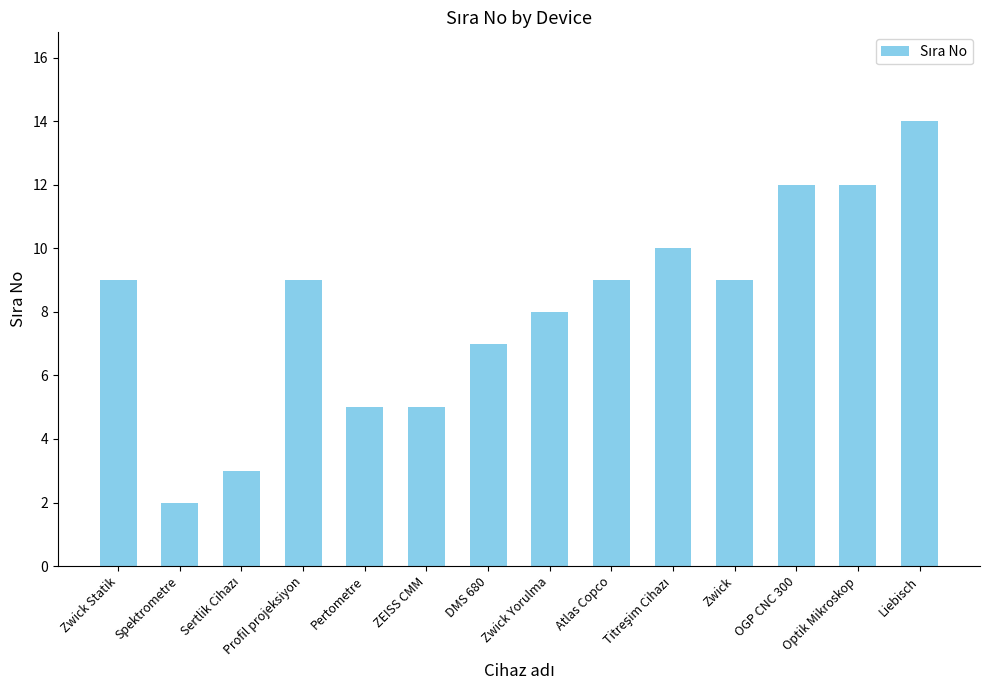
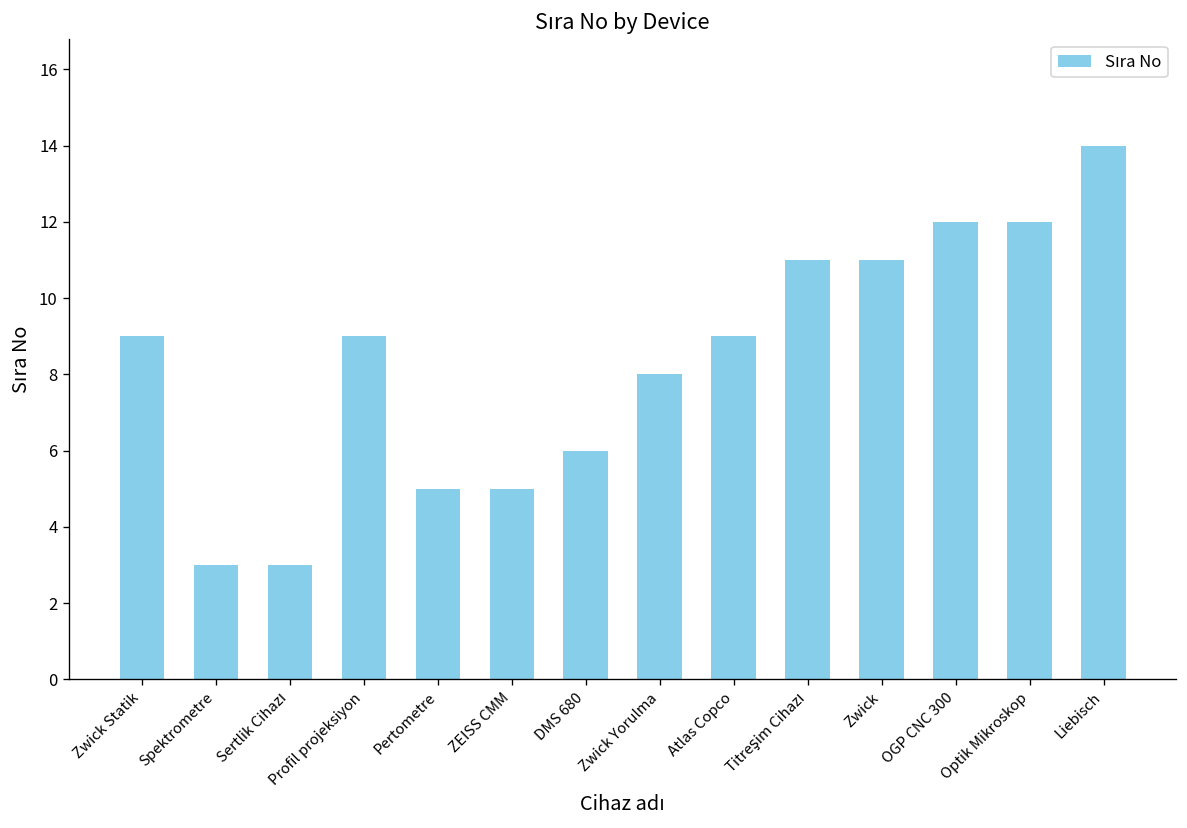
  {
    "Zwick Statik": 9,
-   "Spektrometre": 2,
+   "Spektrometre": 3,
    "Sertlik Cihazı": 3,
    "Profil projeksiyon": 9,
    "Pertometre": 5,
    "ZEISS CMM": 5,
-   "DMS 680": 7,
+   "DMS 680": 6,
    "Zwick Yorulma": 8,
    "Atlas Copco": 9,
-   "Titreşim Cihazı": 10,
-   "Zwick": 9,
+   "Titreşim Cihazı": 11,
+   "Zwick": 11,
    "OGP CNC 300": 12,
    "Optik Mikroskop": 12,
    "Liebisch": 14
  }
